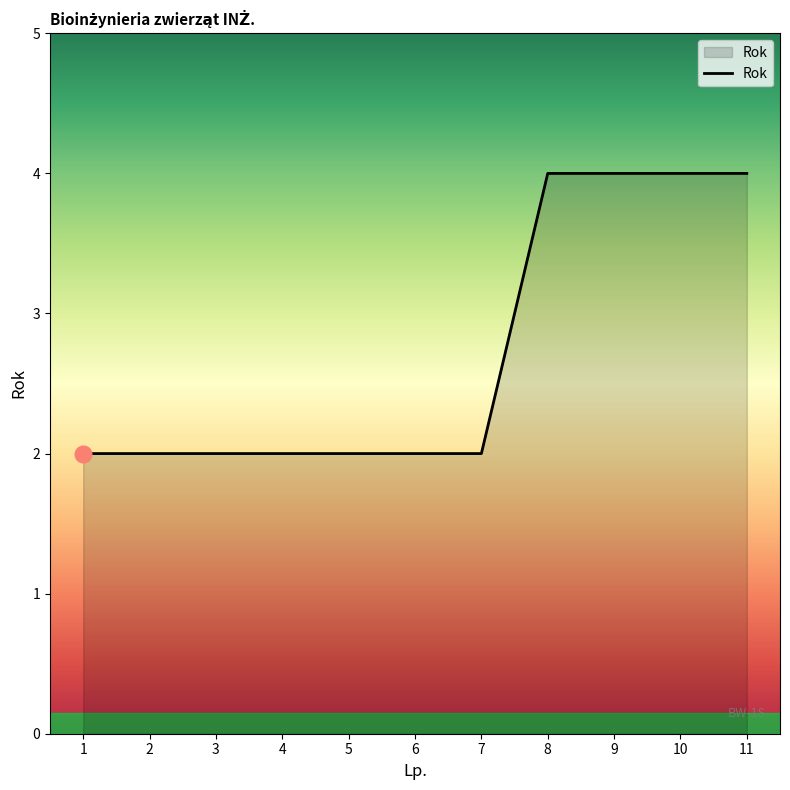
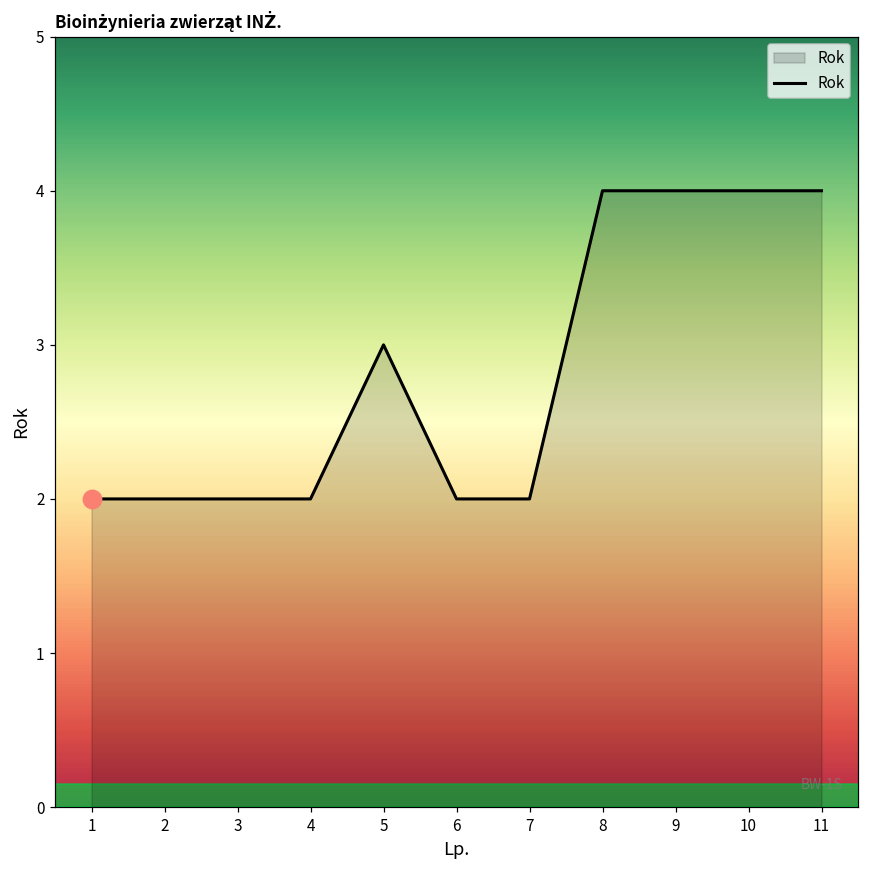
  {
    "Rok": {
      "2": 2,
      "3": 2,
      "4": 2,
-     "5": 2,
+     "5": 3,
      "6": 2,
      "7": 2,
      "8": 4,
      "9": 4,
      "10": 4,
      "11": 4
    }
  }
